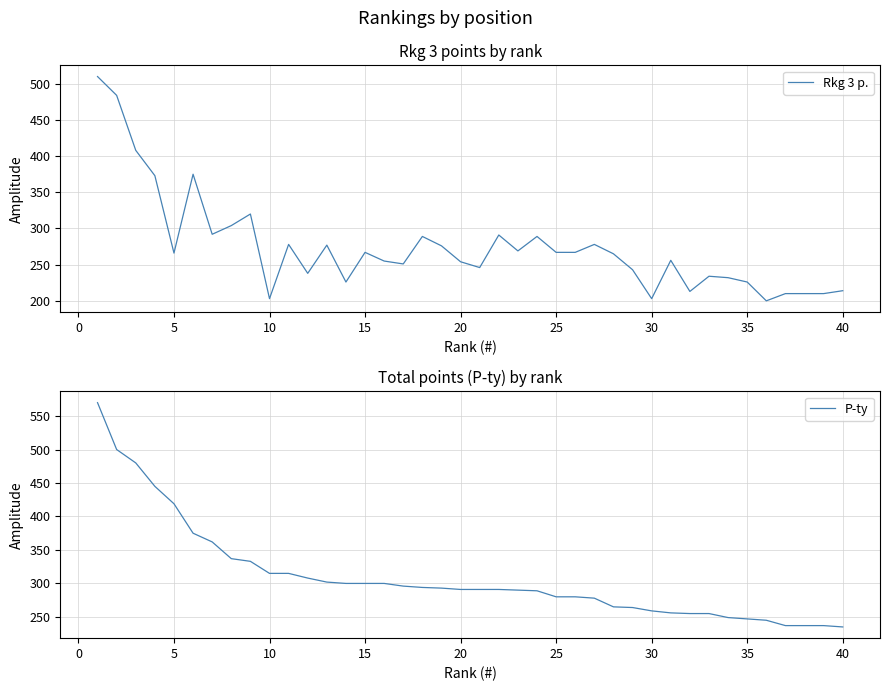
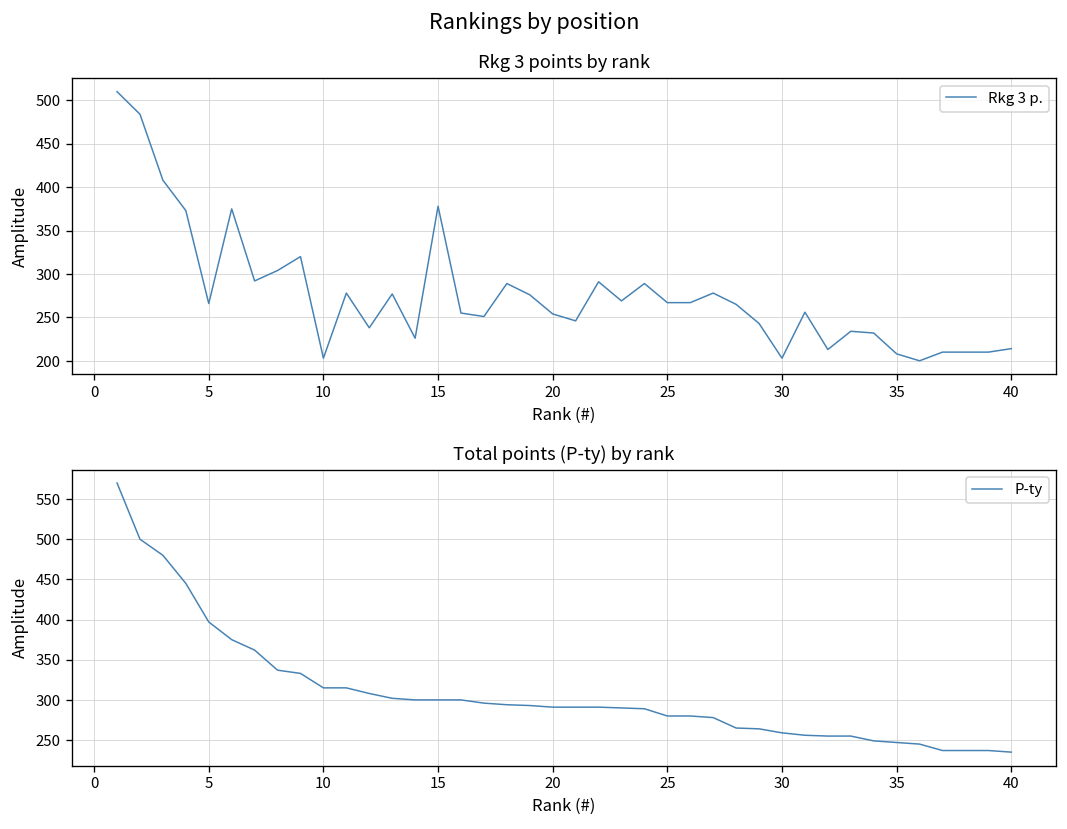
  {
    "Rkg 3 points by rank": {
      "5": 270,
      "10": 200,
-     "15": 270,
+     "15": 380,
      "20": 250,
      "25": 270,
      "30": 200,
-     "35": 230,
+     "35": 210,
      "40": 210
    },
    "Total points (P-ty) by rank": {
-     "5": 420,
+     "5": 400,
      "10": 320,
      "15": 300,
      "20": 290,
      "25": 280,
      "30": 260,
      "35": 250,
      "40": 240
    }
  }
